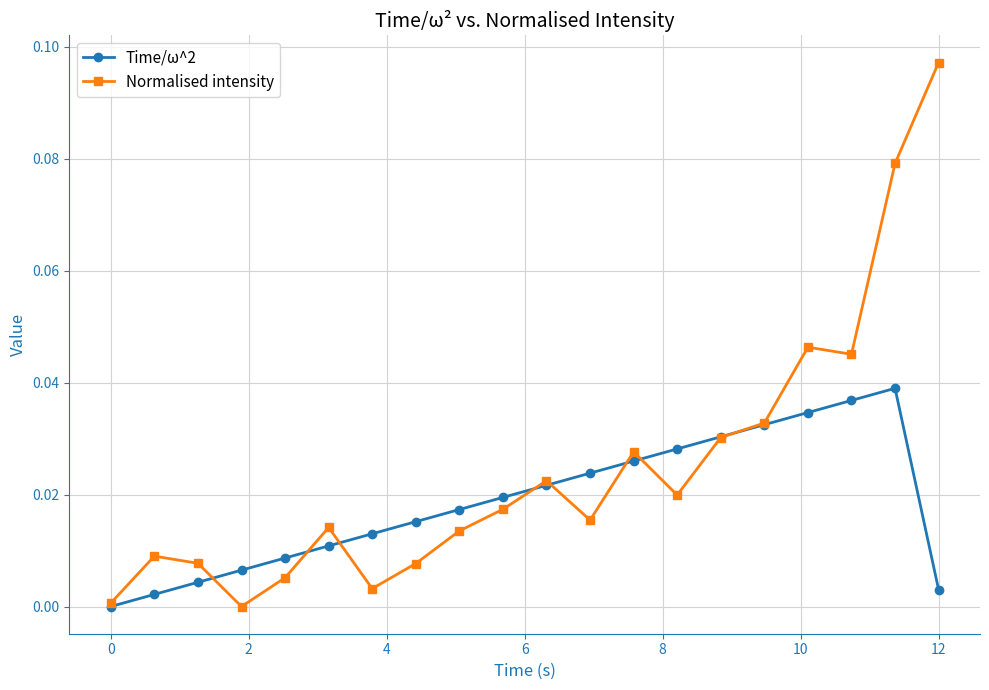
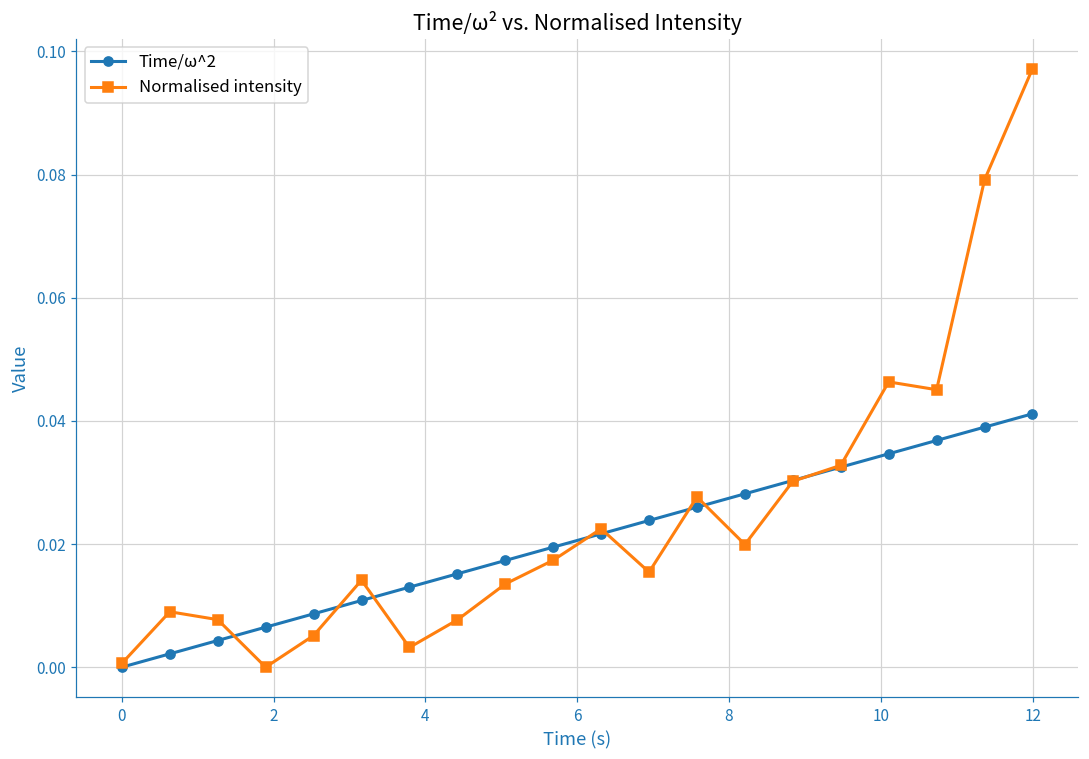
  {
    "Time/ω^2": {
      "0": 0.000,
-     "12": 0.003
+     "12": 0.041
    },
    "Normalised intensity": {
      "0": 0.001,
      "12": 0.097
    }
  }
